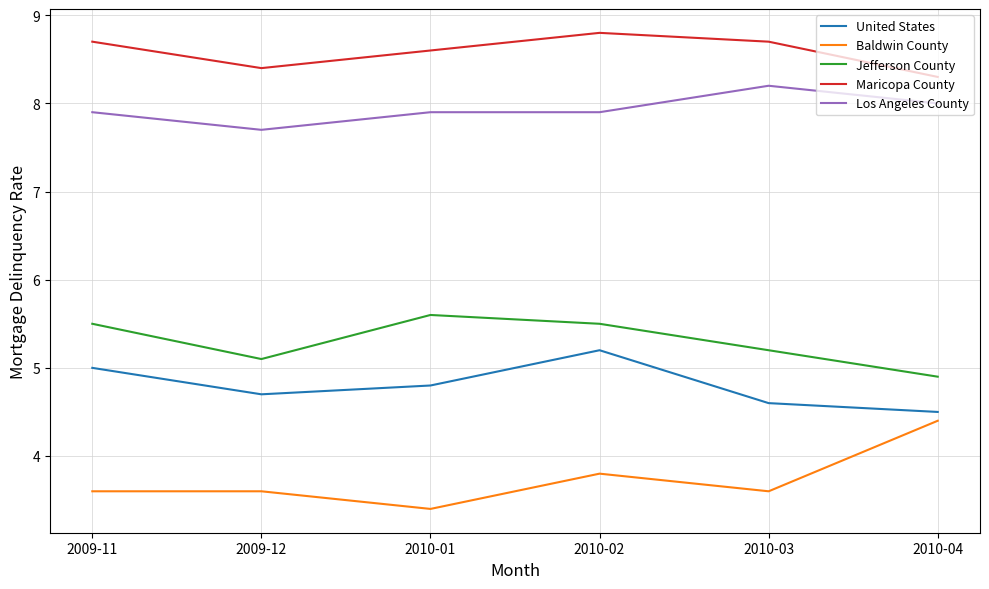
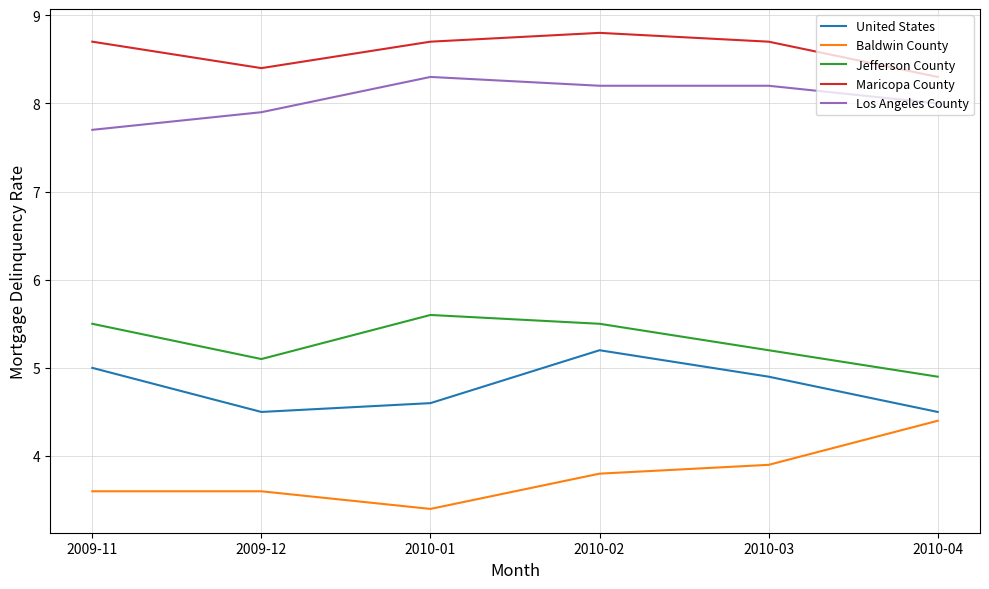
  {
    "United States": {
      "2009-11": 5.0,
-     "2009-12": 4.7,
-     "2010-01": 4.8,
+     "2009-12": 4.5,
+     "2010-01": 4.6,
      "2010-02": 5.2,
-     "2010-03": 4.6,
+     "2010-03": 4.9,
      "2010-04": 4.5
    },
    "Baldwin County": {
      "2009-11": 3.6,
      "2009-12": 3.6,
      "2010-01": 3.4,
      "2010-02": 3.8,
-     "2010-03": 3.6,
+     "2010-03": 3.9,
      "2010-04": 4.4
    },
    "Jefferson County": {
      "2009-11": 5.5,
      "2009-12": 5.1,
      "2010-01": 5.6,
      "2010-02": 5.5,
      "2010-03": 5.2,
      "2010-04": 4.9
    },
    "Maricopa County": {
      "2009-11": 8.7,
      "2009-12": 8.4,
-     "2010-01": 8.6,
+     "2010-01": 8.7,
      "2010-02": 8.8,
      "2010-03": 8.7
    },
    "Los Angeles County": {
-     "2009-11": 7.9,
-     "2009-12": 7.7,
-     "2010-01": 7.9,
-     "2010-02": 7.9,
+     "2009-11": 7.7,
+     "2009-12": 7.9,
+     "2010-01": 8.3,
+     "2010-02": 8.2,
      "2010-03": 8.2
    }
  }
